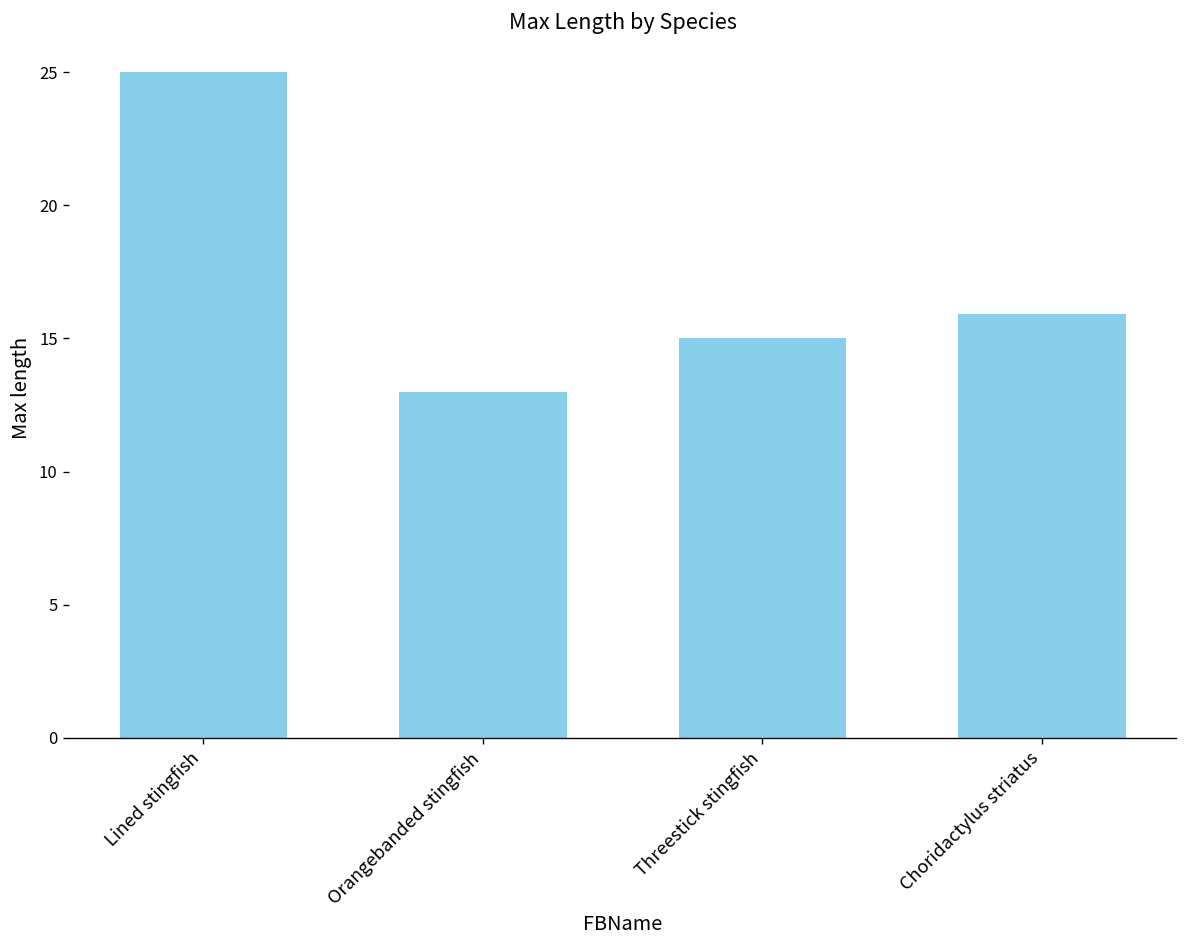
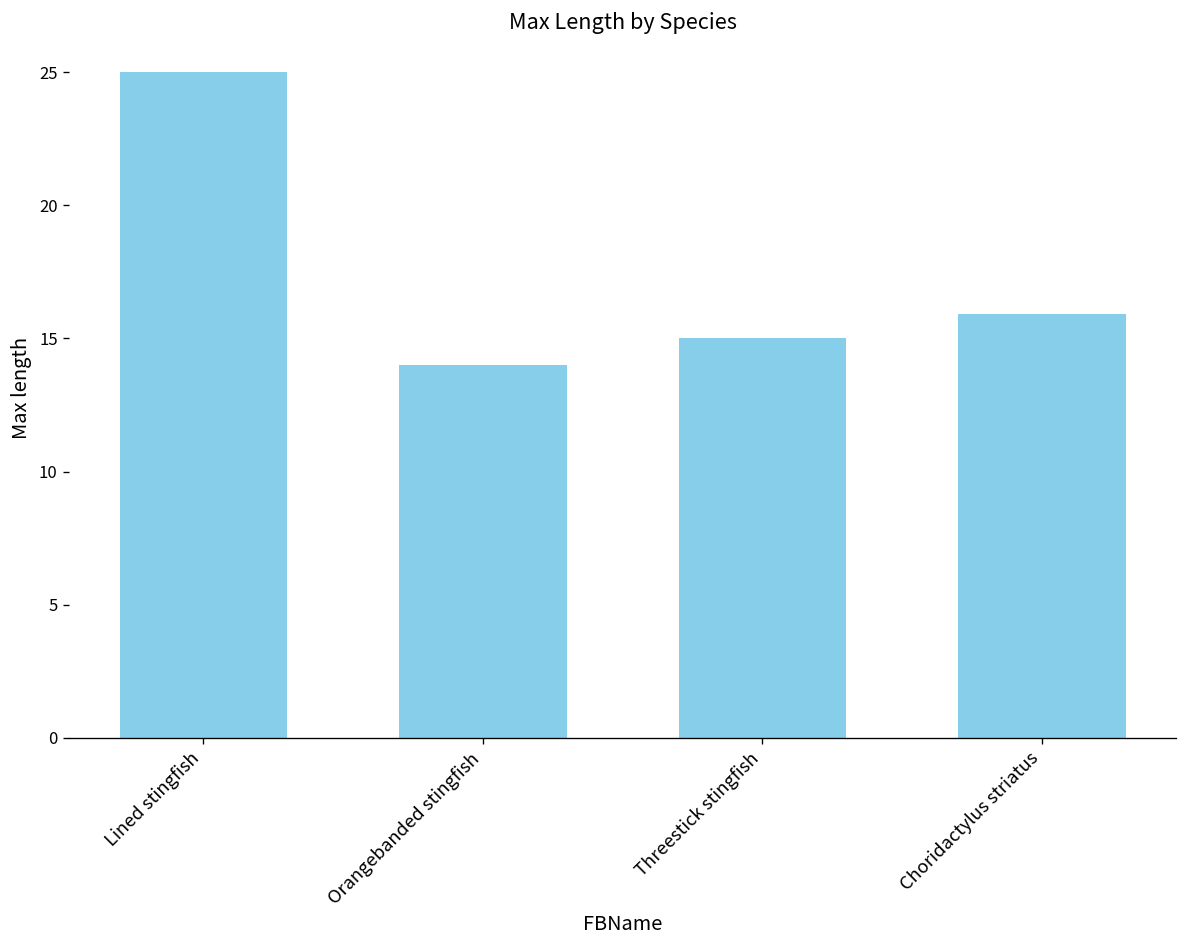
  {
    "Lined stingfish": 25,
-   "Orangebanded stingfish": 13,
+   "Orangebanded stingfish": 14,
    "Threestick stingfish": 15,
    "Choridactylus striatus": 16
  }
